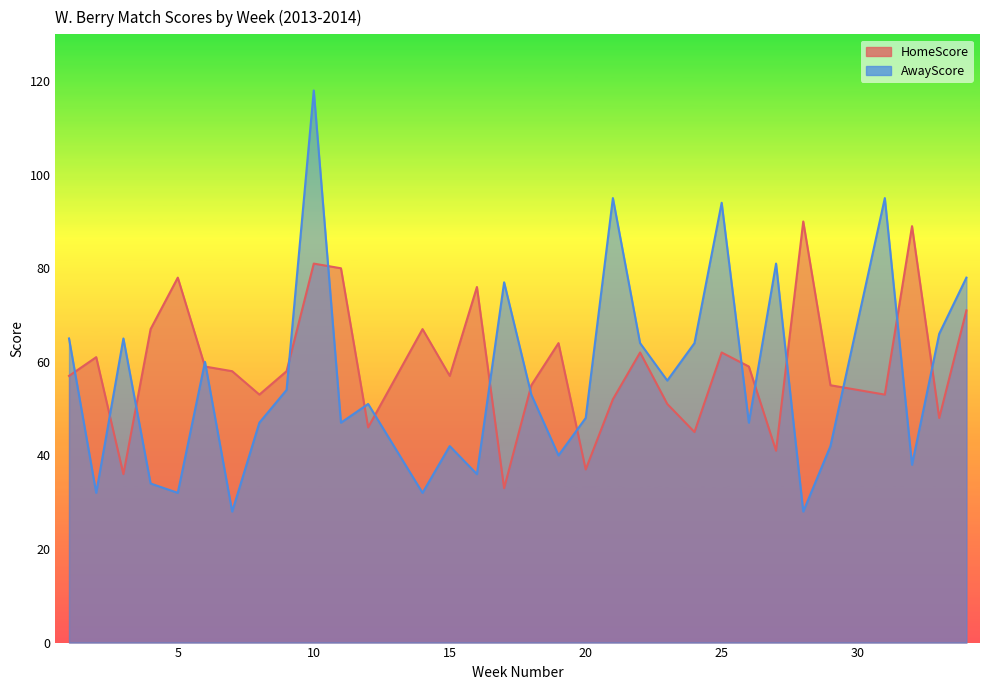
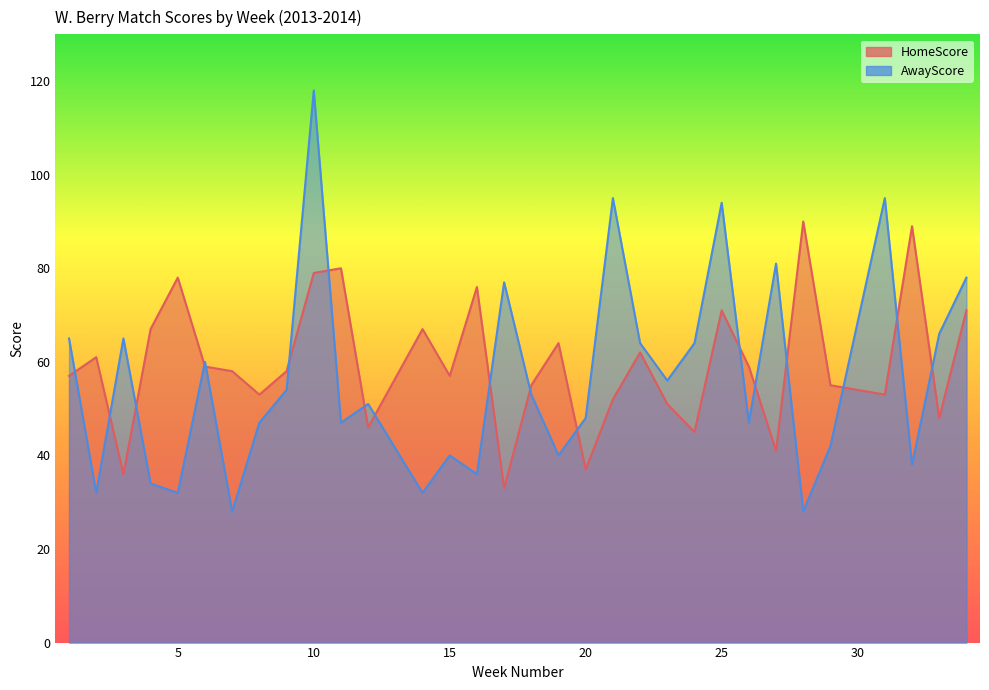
  {
    "HomeScore": {
      "5": 78,
-     "10": 81,
+     "10": 79,
      "15": 57,
      "20": 37,
-     "25": 62
+     "25": 71
    },
    "AwayScore": {
      "5": 32,
      "10": 118,
-     "15": 42,
+     "15": 40,
      "20": 48,
      "25": 94
    }
  }
